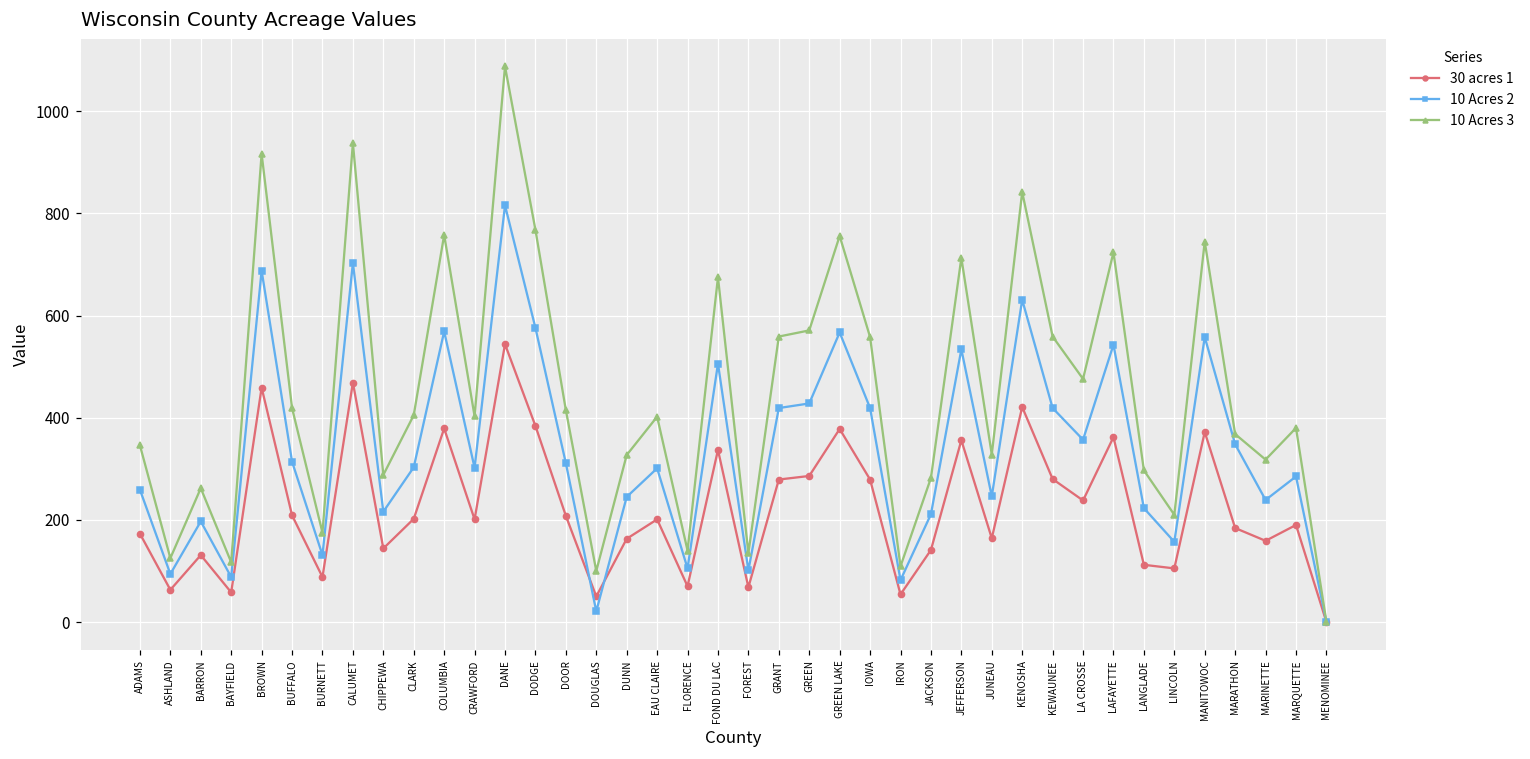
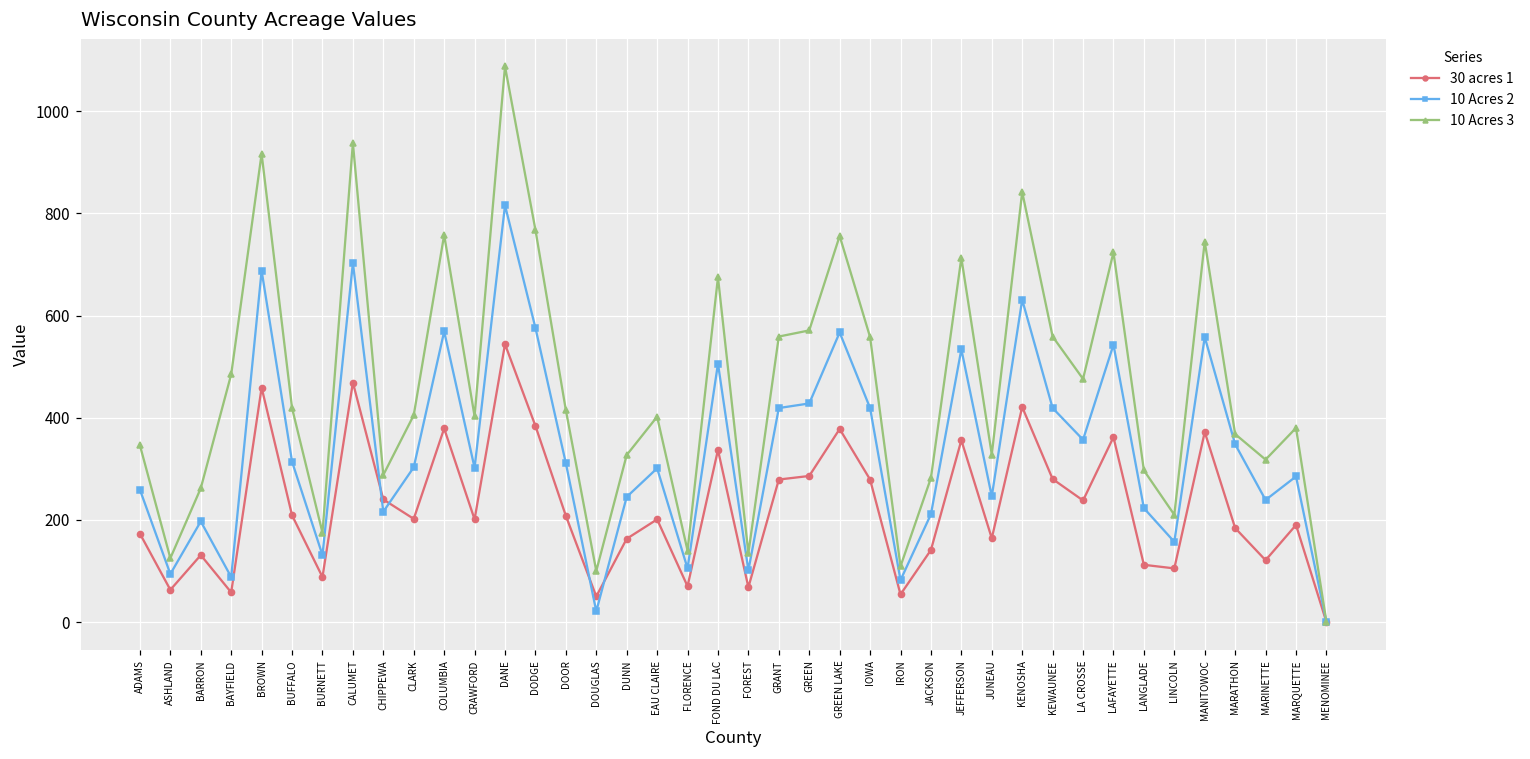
  {
    "30 acres 1": {
      "ADAMS": 170,
      "ASHLAND": 60,
      "BARRON": 130,
      "BAYFIELD": 60,
      "BROWN": 460,
      "BUFFALO": 210,
      "BURNETT": 90,
      "CALUMET": 470,
-     "CHIPPEWA": 140,
+     "CHIPPEWA": 240,
      "CLARK": 200,
      "COLUMBIA": 380,
      "CRAWFORD": 200,
      "DANE": 540,
      "DODGE": 380,
      "DOOR": 210,
      "DOUGLAS": 50,
      "DUNN": 160,
      "EAU CLAIRE": 200,
      "FLORENCE": 70,
      "FOND DU LAC": 340,
      "FOREST": 70,
      "GRANT": 280,
      "GREEN": 290,
      "GREEN LAKE": 380,
      "IOWA": 280,
      "IRON": 50,
      "JACKSON": 140,
      "JEFFERSON": 360,
      "JUNEAU": 160,
      "KENOSHA": 420,
      "KEWAUNEE": 280,
      "LA CROSSE": 240,
      "LAFAYETTE": 360,
      "LANGLADE": 110,
      "LINCOLN": 110,
      "MANITOWOC": 370,
      "MARATHON": 180,
-     "MARINETTE": 160,
+     "MARINETTE": 120,
      "MARQUETTE": 190
    },
    "10 Acres 2": {
      "ADAMS": 260,
      "ASHLAND": 90,
      "BARRON": 200,
      "BAYFIELD": 90,
      "BROWN": 690,
      "BUFFALO": 310,
      "BURNETT": 130,
      "CALUMET": 700,
      "CHIPPEWA": 220,
      "CLARK": 300,
      "COLUMBIA": 570,
      "CRAWFORD": 300,
      "DANE": 820,
      "DODGE": 580,
      "DOOR": 310,
      "DOUGLAS": 20,
      "DUNN": 250,
      "EAU CLAIRE": 300,
      "FLORENCE": 110,
      "FOND DU LAC": 510,
      "FOREST": 100,
      "GRANT": 420,
      "GREEN": 430,
      "GREEN LAKE": 570,
      "IOWA": 420,
      "IRON": 80,
      "JACKSON": 210,
      "JEFFERSON": 530,
      "JUNEAU": 250,
      "KENOSHA": 630,
      "KEWAUNEE": 420,
      "LA CROSSE": 360,
      "LAFAYETTE": 540,
      "LANGLADE": 220,
      "LINCOLN": 160,
      "MANITOWOC": 560,
      "MARATHON": 350,
      "MARINETTE": 240,
      "MARQUETTE": 290
    },
    "10 Acres 3": {
      "ADAMS": 350,
      "ASHLAND": 130,
      "BARRON": 260,
-     "BAYFIELD": 120,
+     "BAYFIELD": 490,
      "BROWN": 920,
      "BUFFALO": 420,
      "BURNETT": 180,
      "CALUMET": 940,
      "CHIPPEWA": 290,
      "CLARK": 410,
      "COLUMBIA": 760,
      "CRAWFORD": 400,
      "DANE": 1090,
      "DODGE": 770,
      "DOOR": 420,
      "DOUGLAS": 100,
      "DUNN": 330,
      "EAU CLAIRE": 400,
      "FLORENCE": 140,
      "FOND DU LAC": 680,
      "FOREST": 140,
      "GRANT": 560,
      "GREEN": 570,
      "GREEN LAKE": 760,
      "IOWA": 560,
      "IRON": 110,
      "JACKSON": 280,
      "JEFFERSON": 710,
      "JUNEAU": 330,
      "KENOSHA": 840,
      "KEWAUNEE": 560,
      "LA CROSSE": 480,
      "LAFAYETTE": 720,
      "LANGLADE": 300,
      "LINCOLN": 210,
      "MANITOWOC": 750,
      "MARATHON": 370,
      "MARINETTE": 320,
      "MARQUETTE": 380
    }
  }
